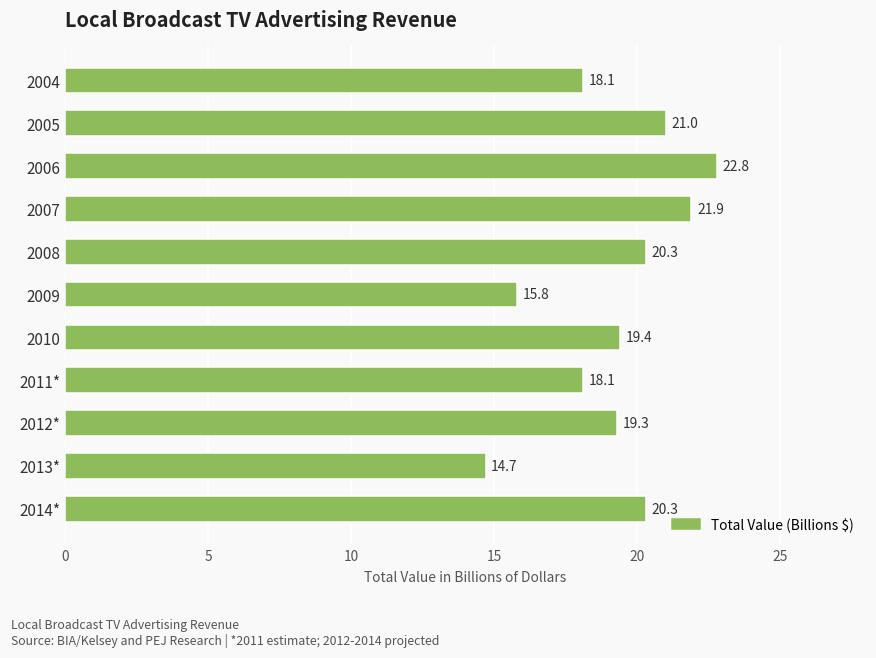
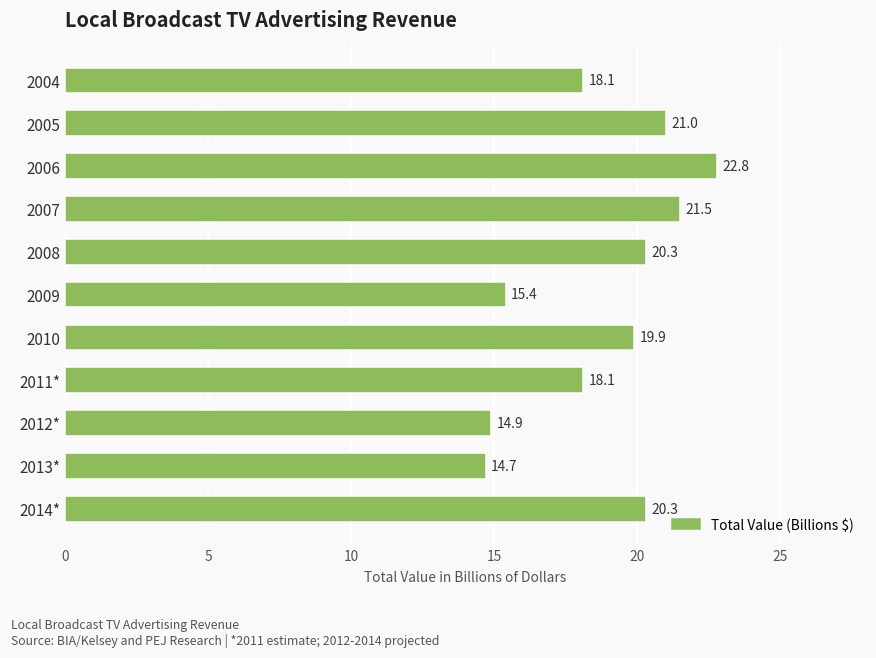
  {
    "2004": 18.1,
    "2005": 21.0,
    "2006": 22.8,
-   "2007": 21.9,
+   "2007": 21.5,
    "2008": 20.3,
-   "2009": 15.8,
-   "2010": 19.4,
+   "2009": 15.4,
+   "2010": 19.9,
    "2011*": 18.1,
-   "2012*": 19.3,
+   "2012*": 14.9,
    "2013*": 14.7,
    "2014*": 20.3
  }
